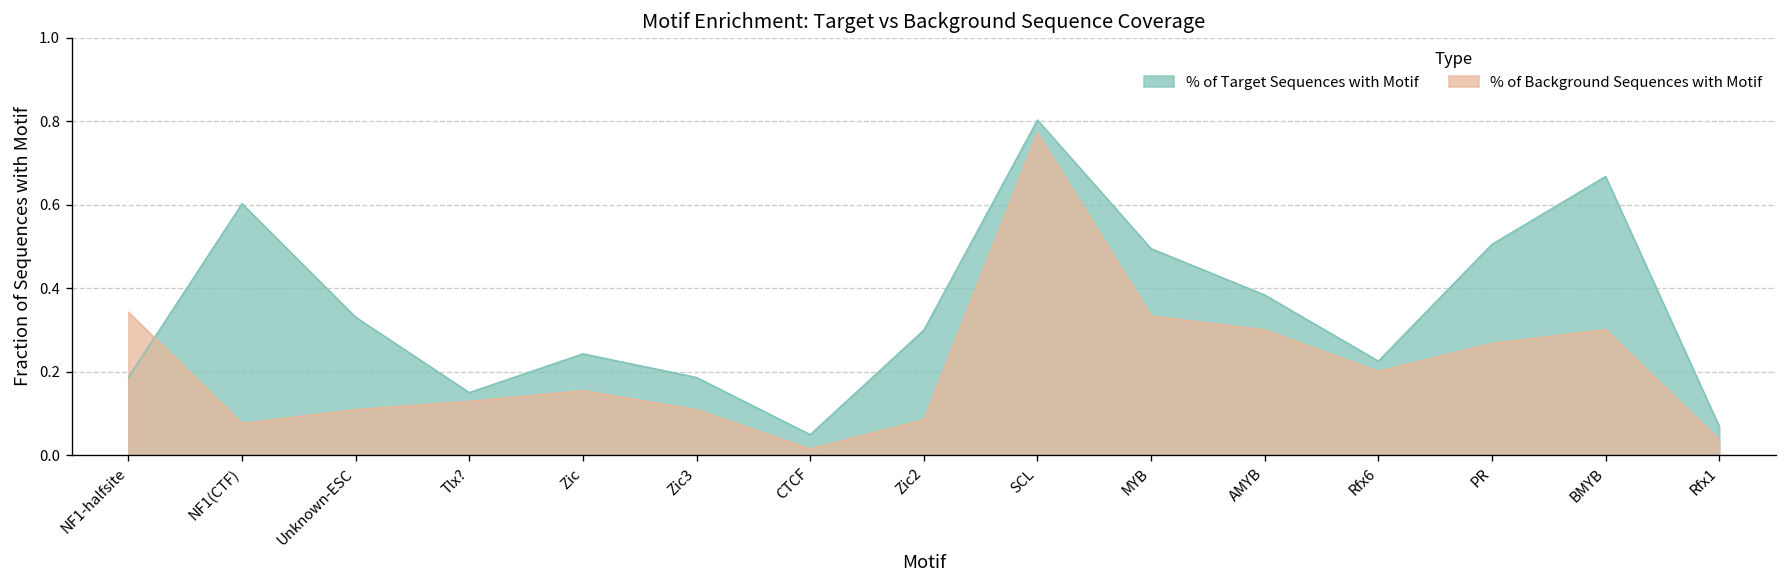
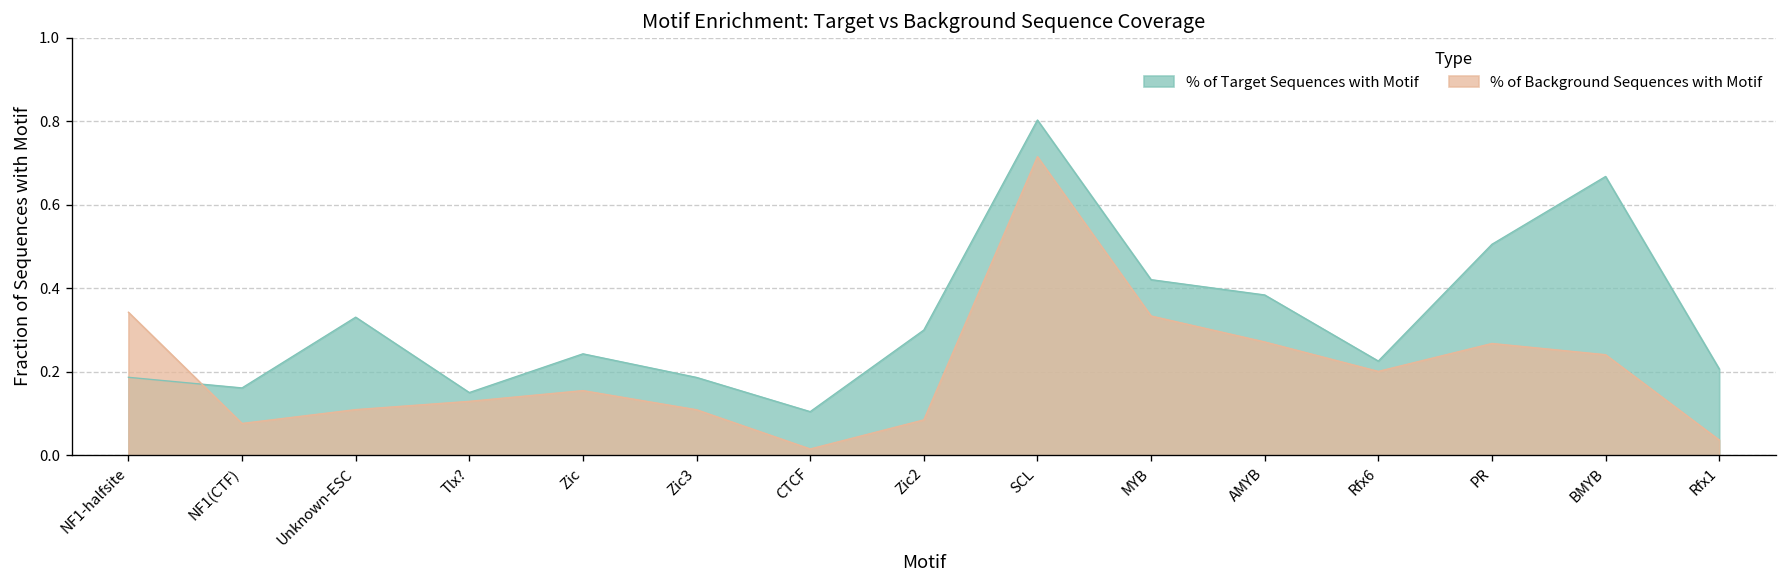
  {
    "% of Target Sequences with Motif": {
      "NF1-halfsite": 0.19,
-     "NF1(CTF)": 0.60,
+     "NF1(CTF)": 0.16,
      "Unknown-ESC": 0.33,
      "Tlx?": 0.15,
      "Zic": 0.24,
      "Zic3": 0.19,
-     "CTCF": 0.05,
+     "CTCF": 0.10,
      "Zic2": 0.30,
      "SCL": 0.80,
-     "MYB": 0.50,
+     "MYB": 0.42,
      "AMYB": 0.38,
      "Rfx6": 0.23,
      "PR": 0.51,
      "BMYB": 0.67,
-     "Rfx1": 0.07
+     "Rfx1": 0.21
    },
    "% of Background Sequences with Motif": {
      "NF1-halfsite": 0.34,
      "NF1(CTF)": 0.08,
      "Unknown-ESC": 0.11,
      "Tlx?": 0.13,
      "Zic": 0.16,
      "Zic3": 0.11,
      "CTCF": 0.02,
      "Zic2": 0.09,
-     "SCL": 0.77,
+     "SCL": 0.72,
      "MYB": 0.33,
-     "AMYB": 0.30,
+     "AMYB": 0.27,
      "Rfx6": 0.20,
      "PR": 0.27,
-     "BMYB": 0.30,
+     "BMYB": 0.24,
      "Rfx1": 0.04
    }
  }
